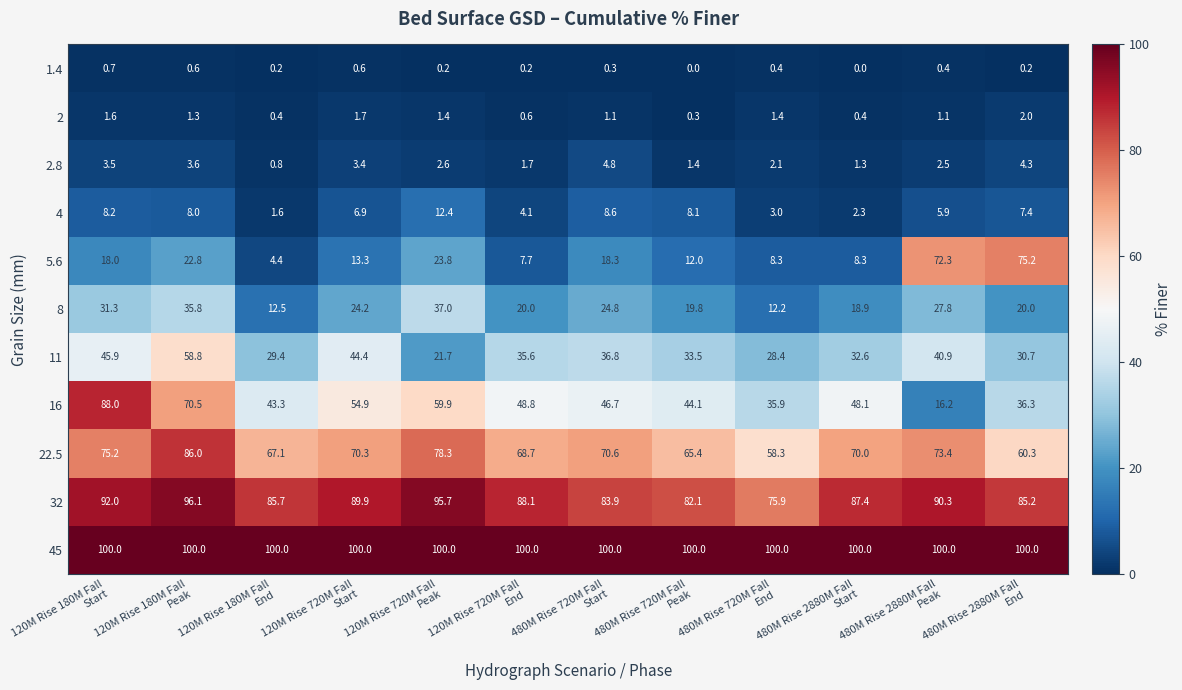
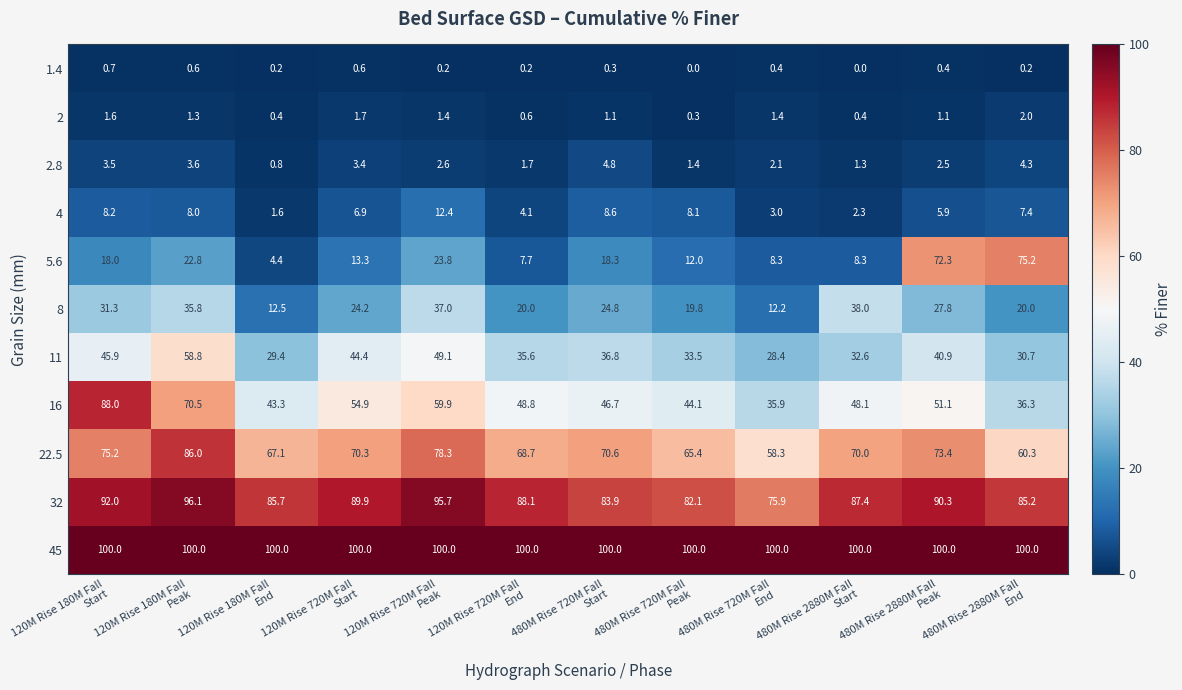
  {
    "1.4": {
      "120M Rise 180M Fall Start": 0.7,
      "120M Rise 180M Fall Peak": 0.6,
      "120M Rise 180M Fall End": 0.2,
      "120M Rise 720M Fall Start": 0.6,
      "120M Rise 720M Fall Peak": 0.2,
      "120M Rise 720M Fall End": 0.2,
      "480M Rise 720M Fall Start": 0.3,
      "480M Rise 720M Fall Peak": 0.0,
      "480M Rise 720M Fall End": 0.4,
      "480M Rise 2880M Fall Start": 0.0,
      "480M Rise 2880M Fall Peak": 0.4,
      "480M Rise 2880M Fall End": 0.2
    },
    "2": {
      "120M Rise 180M Fall Start": 1.6,
      "120M Rise 180M Fall Peak": 1.3,
      "120M Rise 180M Fall End": 0.4,
      "120M Rise 720M Fall Start": 1.7,
      "120M Rise 720M Fall Peak": 1.4,
      "120M Rise 720M Fall End": 0.6,
      "480M Rise 720M Fall Start": 1.1,
      "480M Rise 720M Fall Peak": 0.3,
      "480M Rise 720M Fall End": 1.4,
      "480M Rise 2880M Fall Start": 0.4,
      "480M Rise 2880M Fall Peak": 1.1,
      "480M Rise 2880M Fall End": 2.0
    },
    "2.8": {
      "120M Rise 180M Fall Start": 3.5,
      "120M Rise 180M Fall Peak": 3.6,
      "120M Rise 180M Fall End": 0.8,
      "120M Rise 720M Fall Start": 3.4,
      "120M Rise 720M Fall Peak": 2.6,
      "120M Rise 720M Fall End": 1.7,
      "480M Rise 720M Fall Start": 4.8,
      "480M Rise 720M Fall Peak": 1.4,
      "480M Rise 720M Fall End": 2.1,
      "480M Rise 2880M Fall Start": 1.3,
      "480M Rise 2880M Fall Peak": 2.5,
      "480M Rise 2880M Fall End": 4.3
    },
    "4": {
      "120M Rise 180M Fall Start": 8.2,
      "120M Rise 180M Fall Peak": 8.0,
      "120M Rise 180M Fall End": 1.6,
      "120M Rise 720M Fall Start": 6.9,
      "120M Rise 720M Fall Peak": 12.4,
      "120M Rise 720M Fall End": 4.1,
      "480M Rise 720M Fall Start": 8.6,
      "480M Rise 720M Fall Peak": 8.1,
      "480M Rise 720M Fall End": 3.0,
      "480M Rise 2880M Fall Start": 2.3,
      "480M Rise 2880M Fall Peak": 5.9,
      "480M Rise 2880M Fall End": 7.4
    },
    "5.6": {
      "120M Rise 180M Fall Start": 18.0,
      "120M Rise 180M Fall Peak": 22.8,
      "120M Rise 180M Fall End": 4.4,
      "120M Rise 720M Fall Start": 13.3,
      "120M Rise 720M Fall Peak": 23.8,
      "120M Rise 720M Fall End": 7.7,
      "480M Rise 720M Fall Start": 18.3,
      "480M Rise 720M Fall Peak": 12.0,
      "480M Rise 720M Fall End": 8.3,
      "480M Rise 2880M Fall Start": 8.3,
      "480M Rise 2880M Fall Peak": 72.3,
      "480M Rise 2880M Fall End": 75.2
    },
    "8": {
      "120M Rise 180M Fall Start": 31.3,
      "120M Rise 180M Fall Peak": 35.8,
      "120M Rise 180M Fall End": 12.5,
      "120M Rise 720M Fall Start": 24.2,
      "120M Rise 720M Fall Peak": 37.0,
      "120M Rise 720M Fall End": 20.0,
      "480M Rise 720M Fall Start": 24.8,
      "480M Rise 720M Fall Peak": 19.8,
      "480M Rise 720M Fall End": 12.2,
-     "480M Rise 2880M Fall Start": 18.9,
+     "480M Rise 2880M Fall Start": 38.0,
      "480M Rise 2880M Fall Peak": 27.8,
      "480M Rise 2880M Fall End": 20.0
    },
    "11": {
      "120M Rise 180M Fall Start": 45.9,
      "120M Rise 180M Fall Peak": 58.8,
      "120M Rise 180M Fall End": 29.4,
      "120M Rise 720M Fall Start": 44.4,
-     "120M Rise 720M Fall Peak": 21.7,
+     "120M Rise 720M Fall Peak": 49.1,
      "120M Rise 720M Fall End": 35.6,
      "480M Rise 720M Fall Start": 36.8,
      "480M Rise 720M Fall Peak": 33.5,
      "480M Rise 720M Fall End": 28.4,
      "480M Rise 2880M Fall Start": 32.6,
      "480M Rise 2880M Fall Peak": 40.9,
      "480M Rise 2880M Fall End": 30.7
    },
    "16": {
      "120M Rise 180M Fall Start": 88.0,
      "120M Rise 180M Fall Peak": 70.5,
      "120M Rise 180M Fall End": 43.3,
      "120M Rise 720M Fall Start": 54.9,
      "120M Rise 720M Fall Peak": 59.9,
      "120M Rise 720M Fall End": 48.8,
      "480M Rise 720M Fall Start": 46.7,
      "480M Rise 720M Fall Peak": 44.1,
      "480M Rise 720M Fall End": 35.9,
      "480M Rise 2880M Fall Start": 48.1,
-     "480M Rise 2880M Fall Peak": 16.2,
+     "480M Rise 2880M Fall Peak": 51.1,
      "480M Rise 2880M Fall End": 36.3
    },
    "22.5": {
      "120M Rise 180M Fall Start": 75.2,
      "120M Rise 180M Fall Peak": 86.0,
      "120M Rise 180M Fall End": 67.1,
      "120M Rise 720M Fall Start": 70.3,
      "120M Rise 720M Fall Peak": 78.3,
      "120M Rise 720M Fall End": 68.7,
      "480M Rise 720M Fall Start": 70.6,
      "480M Rise 720M Fall Peak": 65.4,
      "480M Rise 720M Fall End": 58.3,
      "480M Rise 2880M Fall Start": 70.0,
      "480M Rise 2880M Fall Peak": 73.4,
      "480M Rise 2880M Fall End": 60.3
    },
    "32": {
      "120M Rise 180M Fall Start": 92.0,
      "120M Rise 180M Fall Peak": 96.1,
      "120M Rise 180M Fall End": 85.7,
      "120M Rise 720M Fall Start": 89.9,
      "120M Rise 720M Fall Peak": 95.7,
      "120M Rise 720M Fall End": 88.1,
      "480M Rise 720M Fall Start": 83.9,
      "480M Rise 720M Fall Peak": 82.1,
      "480M Rise 720M Fall End": 75.9,
      "480M Rise 2880M Fall Start": 87.4,
      "480M Rise 2880M Fall Peak": 90.3,
      "480M Rise 2880M Fall End": 85.2
    },
    "45": {
      "120M Rise 180M Fall Start": 100.0,
      "120M Rise 180M Fall Peak": 100.0,
      "120M Rise 180M Fall End": 100.0,
      "120M Rise 720M Fall Start": 100.0,
      "120M Rise 720M Fall Peak": 100.0,
      "120M Rise 720M Fall End": 100.0,
      "480M Rise 720M Fall Start": 100.0,
      "480M Rise 720M Fall Peak": 100.0,
      "480M Rise 720M Fall End": 100.0,
      "480M Rise 2880M Fall Start": 100.0,
      "480M Rise 2880M Fall Peak": 100.0,
      "480M Rise 2880M Fall End": 100.0
    }
  }
